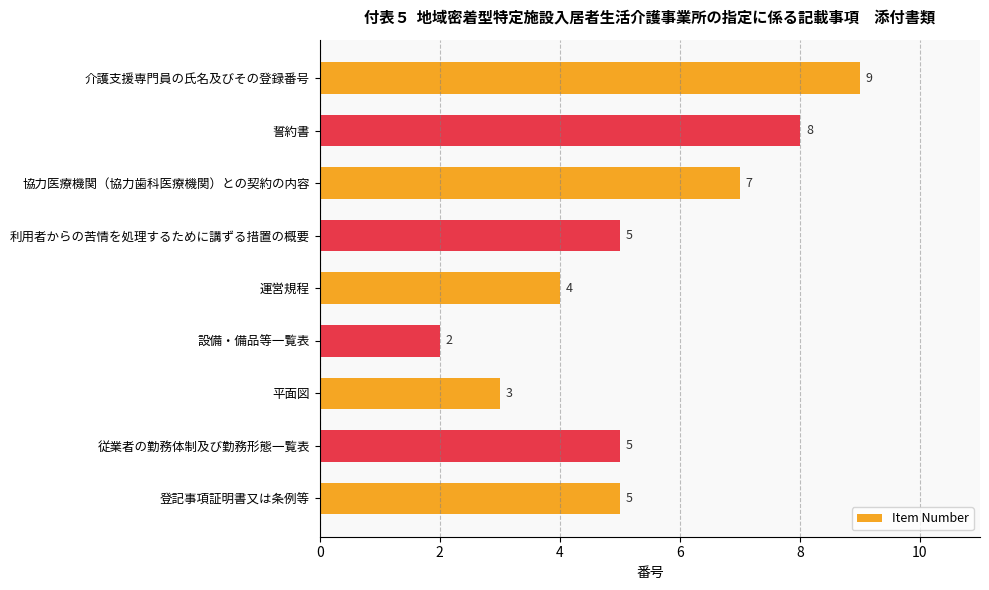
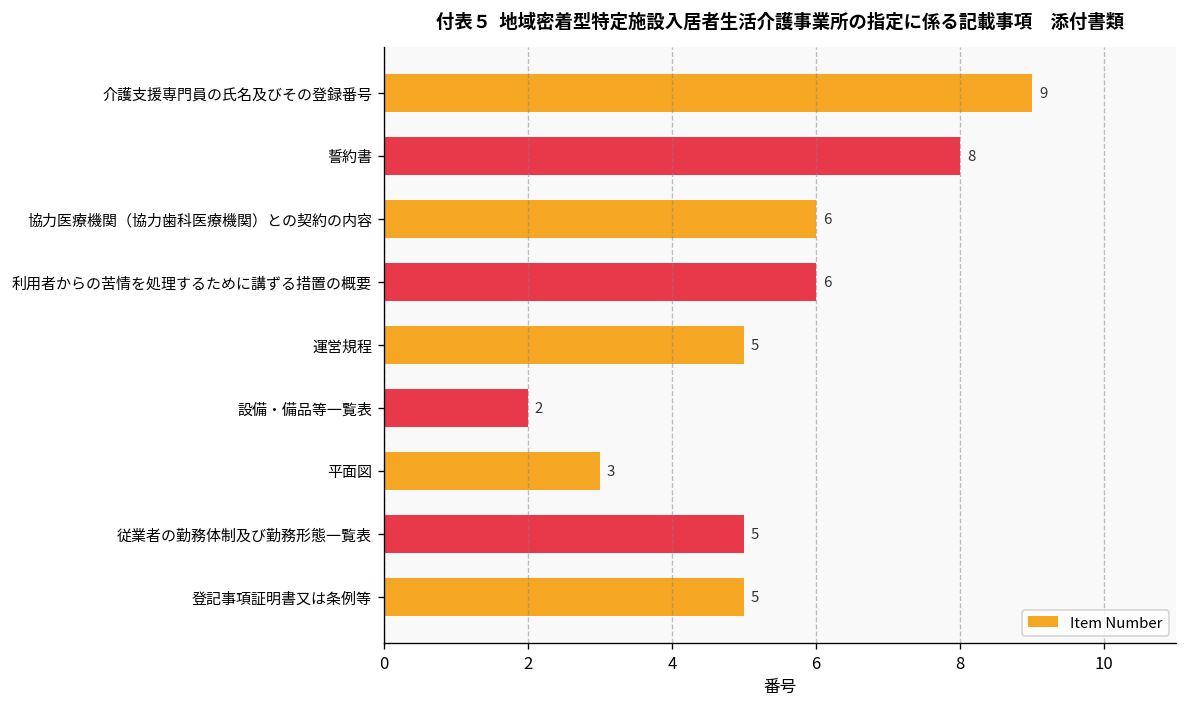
  {
    "介護支援専門員の氏名及びその登録番号": 9,
    "誓約書": 8,
-   "協力医療機関（協力歯科医療機関）との契約の内容": 7,
-   "利用者からの苦情を処理するために講ずる措置の概要": 5,
-   "運営規程": 4,
+   "協力医療機関（協力歯科医療機関）との契約の内容": 6,
+   "利用者からの苦情を処理するために講ずる措置の概要": 6,
+   "運営規程": 5,
    "設備・備品等一覧表": 2,
    "平面図": 3,
    "従業者の勤務体制及び勤務形態一覧表": 5,
    "登記事項証明書又は条例等": 5
  }
